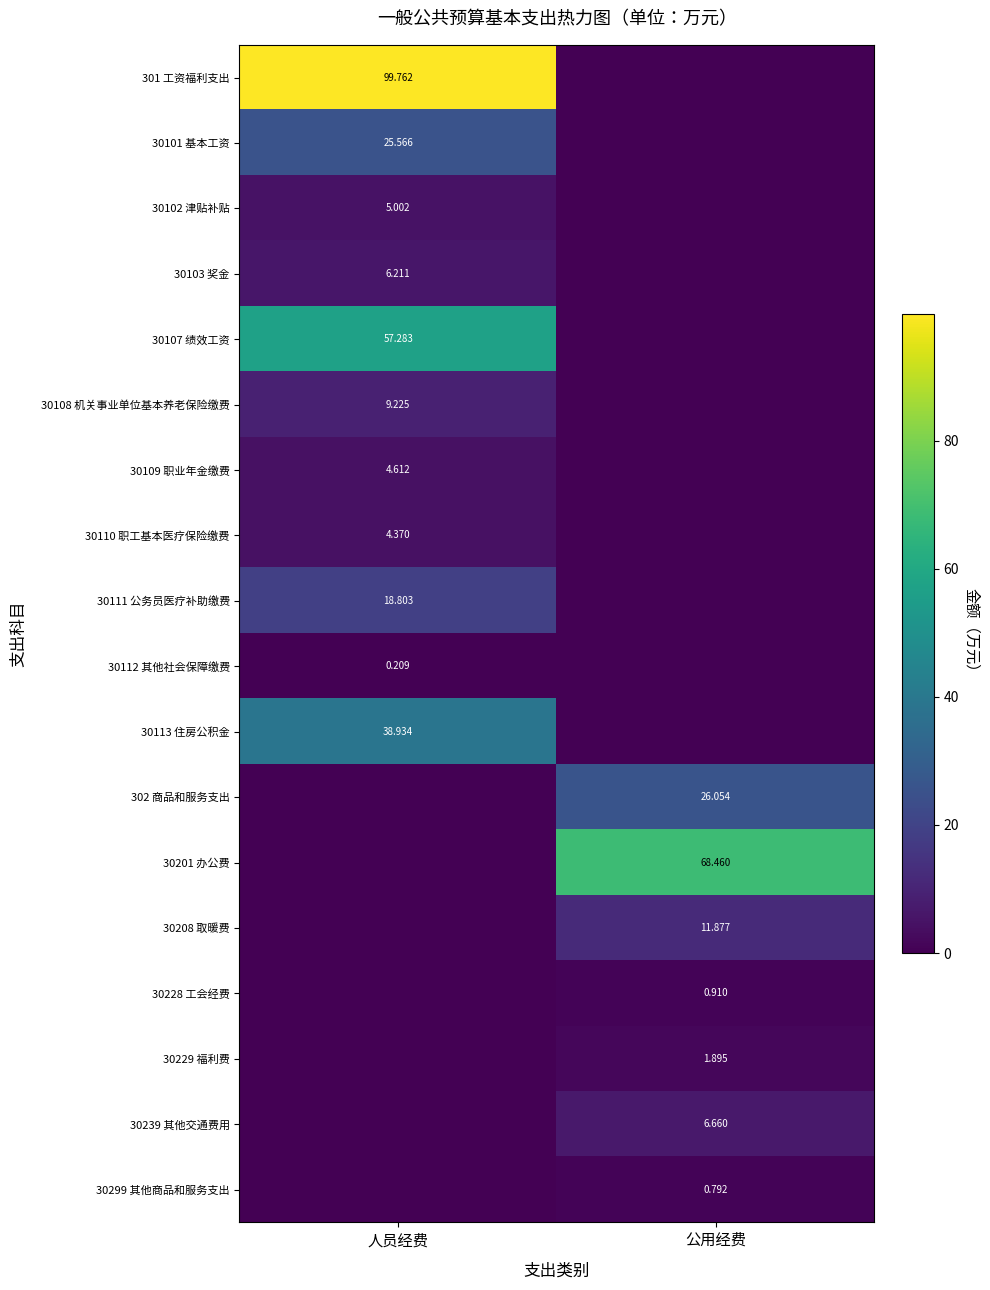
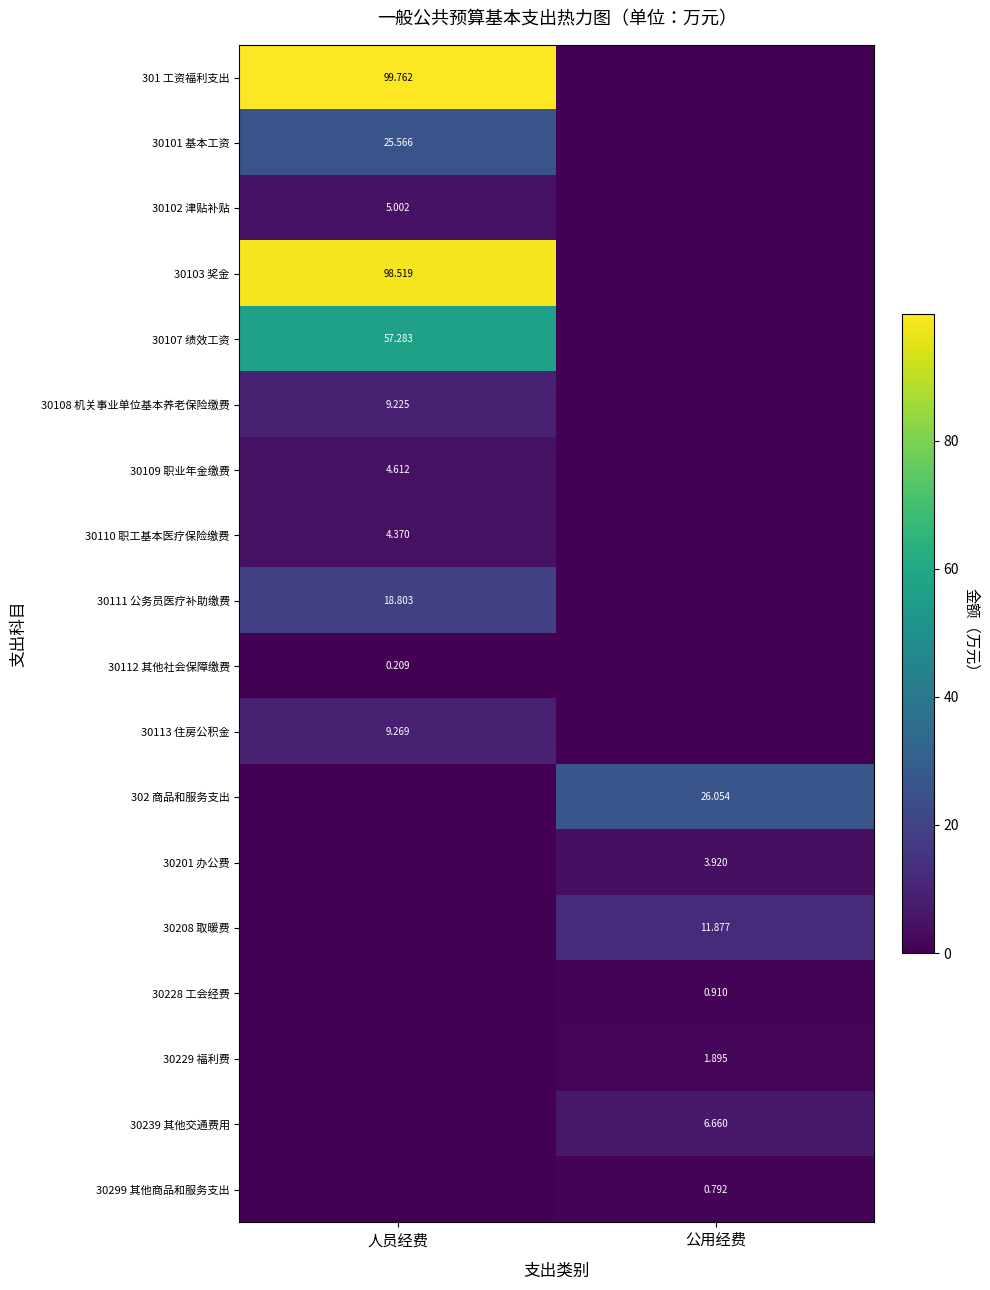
  {
    "301 工资福利支出": {
      "人员经费": 99.762
    },
    "30101 基本工资": {
      "人员经费": 25.566
    },
    "30102 津贴补贴": {
      "人员经费": 5.002
    },
    "30103 奖金": {
-     "人员经费": 6.211
+     "人员经费": 98.519
    },
    "30107 绩效工资": {
      "人员经费": 57.283
    },
    "30108 机关事业单位基本养老保险缴费": {
      "人员经费": 9.225
    },
    "30109 职业年金缴费": {
      "人员经费": 4.612
    },
    "30110 职工基本医疗保险缴费": {
      "人员经费": 4.370
    },
    "30111 公务员医疗补助缴费": {
      "人员经费": 18.803
    },
    "30112 其他社会保障缴费": {
      "人员经费": 0.209
    },
    "30113 住房公积金": {
-     "人员经费": 38.934
+     "人员经费": 9.269
    },
    "302 商品和服务支出": {
      "公用经费": 26.054
    },
    "30201 办公费": {
-     "公用经费": 68.460
+     "公用经费": 3.920
    },
    "30208 取暖费": {
      "公用经费": 11.877
    },
    "30228 工会经费": {
      "公用经费": 0.910
    },
    "30229 福利费": {
      "公用经费": 1.895
    },
    "30239 其他交通费用": {
      "公用经费": 6.660
    },
    "30299 其他商品和服务支出": {
      "公用经费": 0.792
    }
  }
